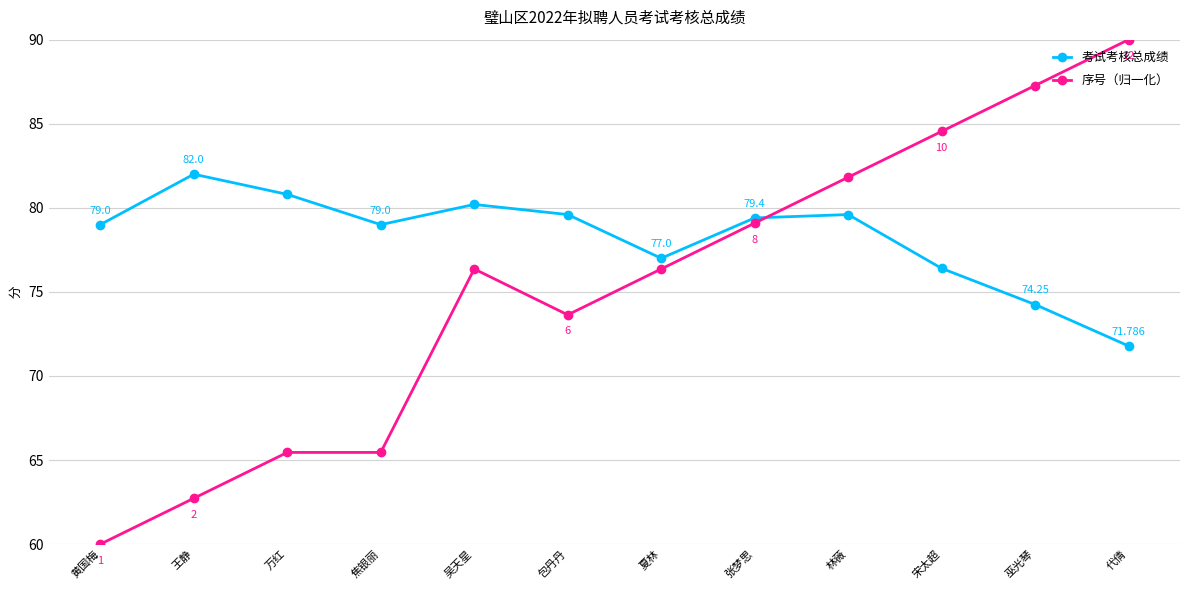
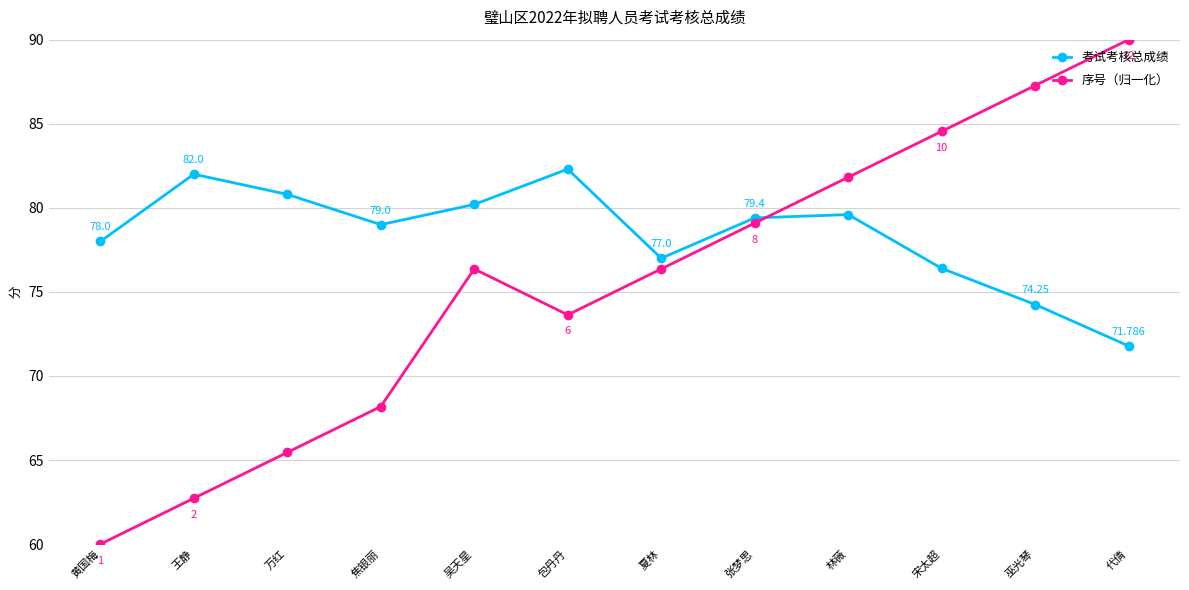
  {
    "考试考核总成绩": {
-     "黄国梅": 79.0,
+     "黄国梅": 78.0,
      "王静": 82.0,
      "焦银丽": 79.0,
-     "包丹丹": 79.6,
+     "包丹丹": 82.3,
      "夏林": 77.0,
      "张梦思": 79.4,
      "巫光琴": 74.25,
      "代倩": 71.786
    },
    "序号（归一化）": {
      "万红": 65.5,
-     "焦银丽": 65.5,
+     "焦银丽": 68.2,
      "吴天星": 76.4,
      "夏林": 76.4,
      "林薇": 81.8,
      "巫光琴": 87.3
    }
  }
